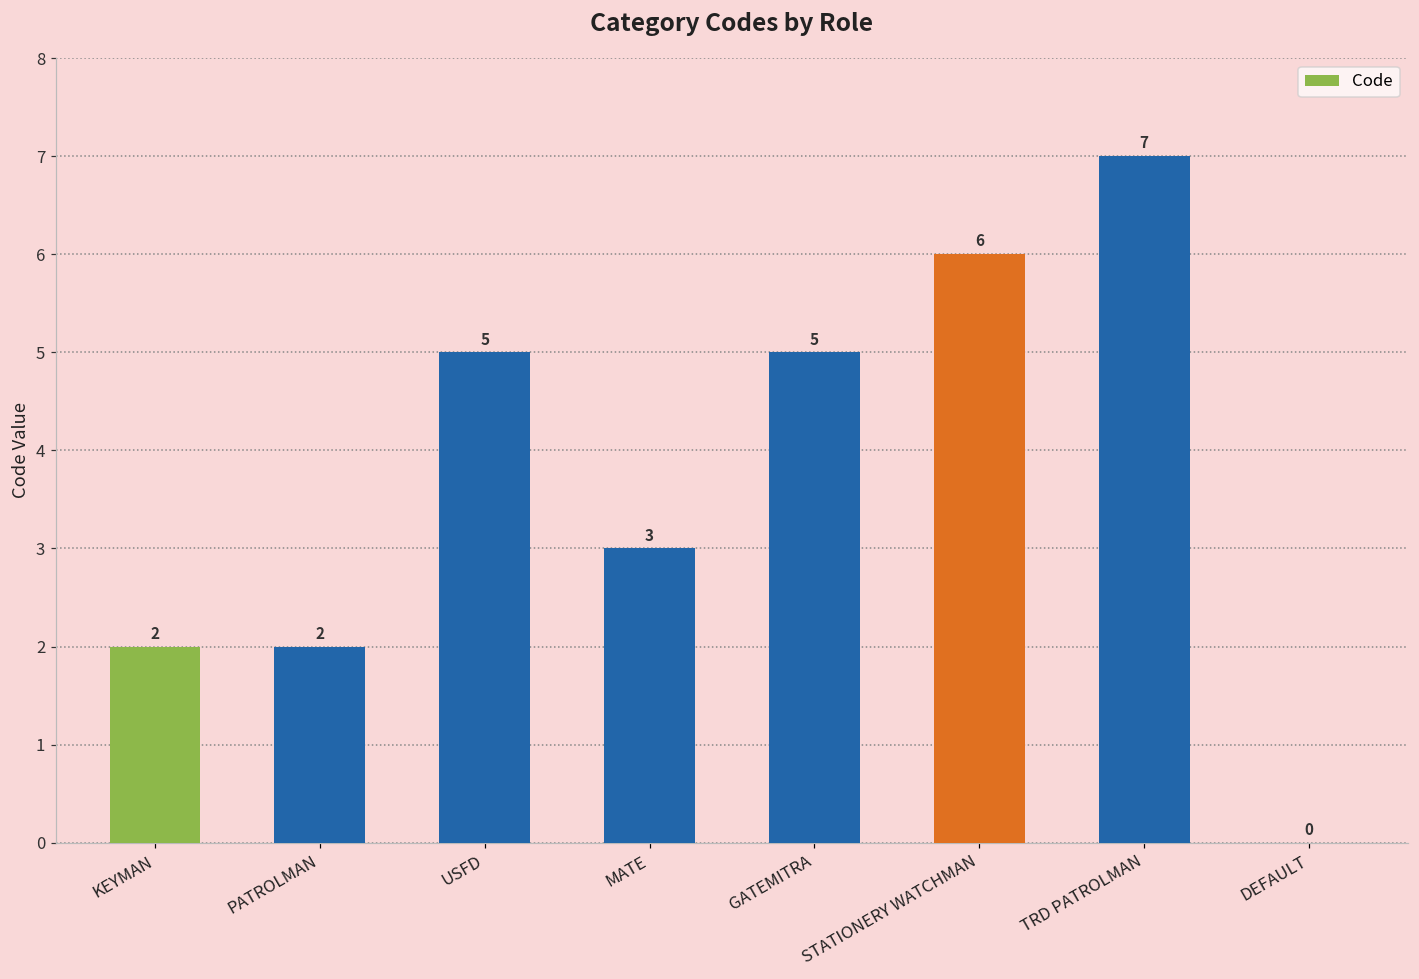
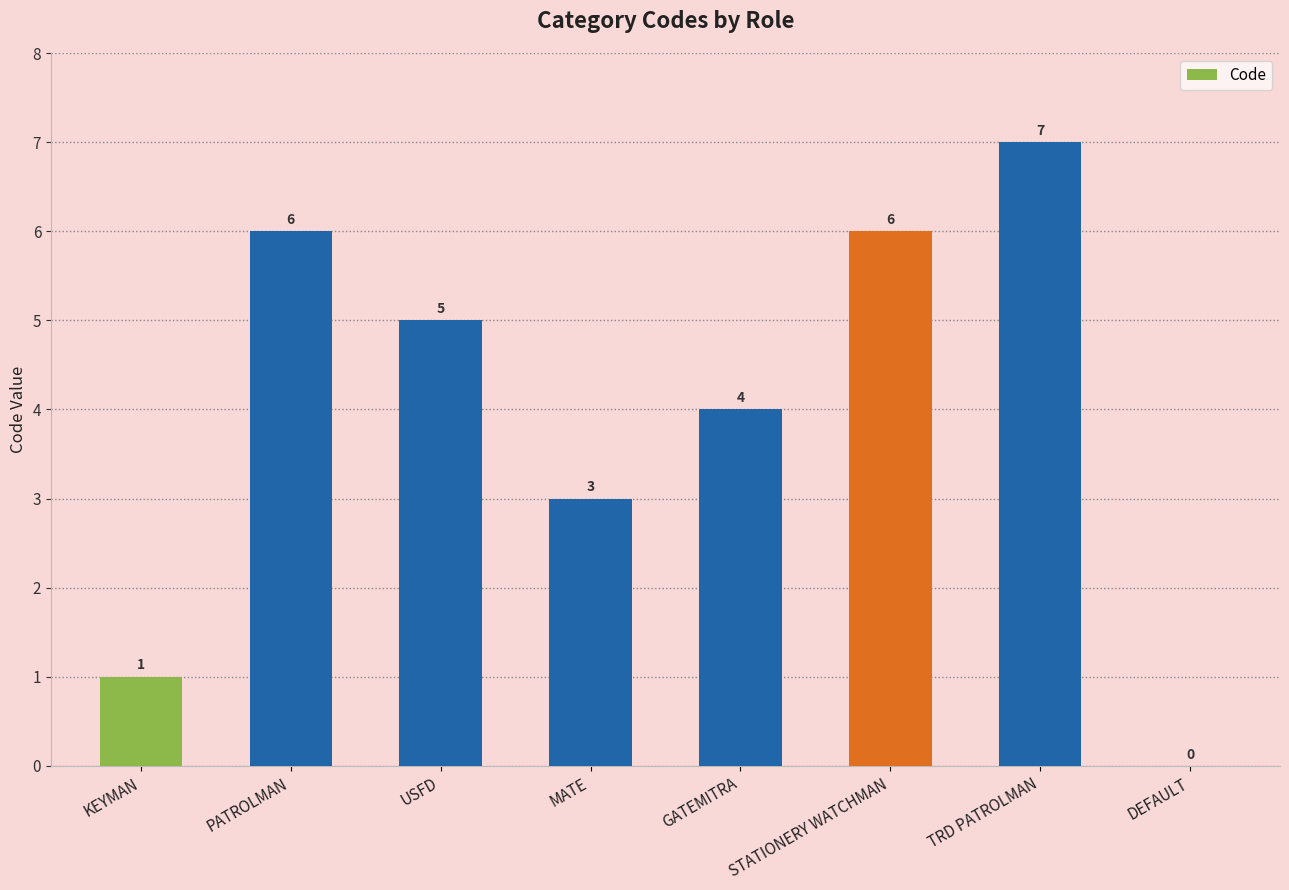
  {
-   "KEYMAN": 2,
-   "PATROLMAN": 2,
+   "KEYMAN": 1,
+   "PATROLMAN": 6,
    "USFD": 5,
    "MATE": 3,
-   "GATEMITRA": 5,
+   "GATEMITRA": 4,
    "STATIONERY WATCHMAN": 6,
    "TRD PATROLMAN": 7,
    "DEFAULT": 0
  }
